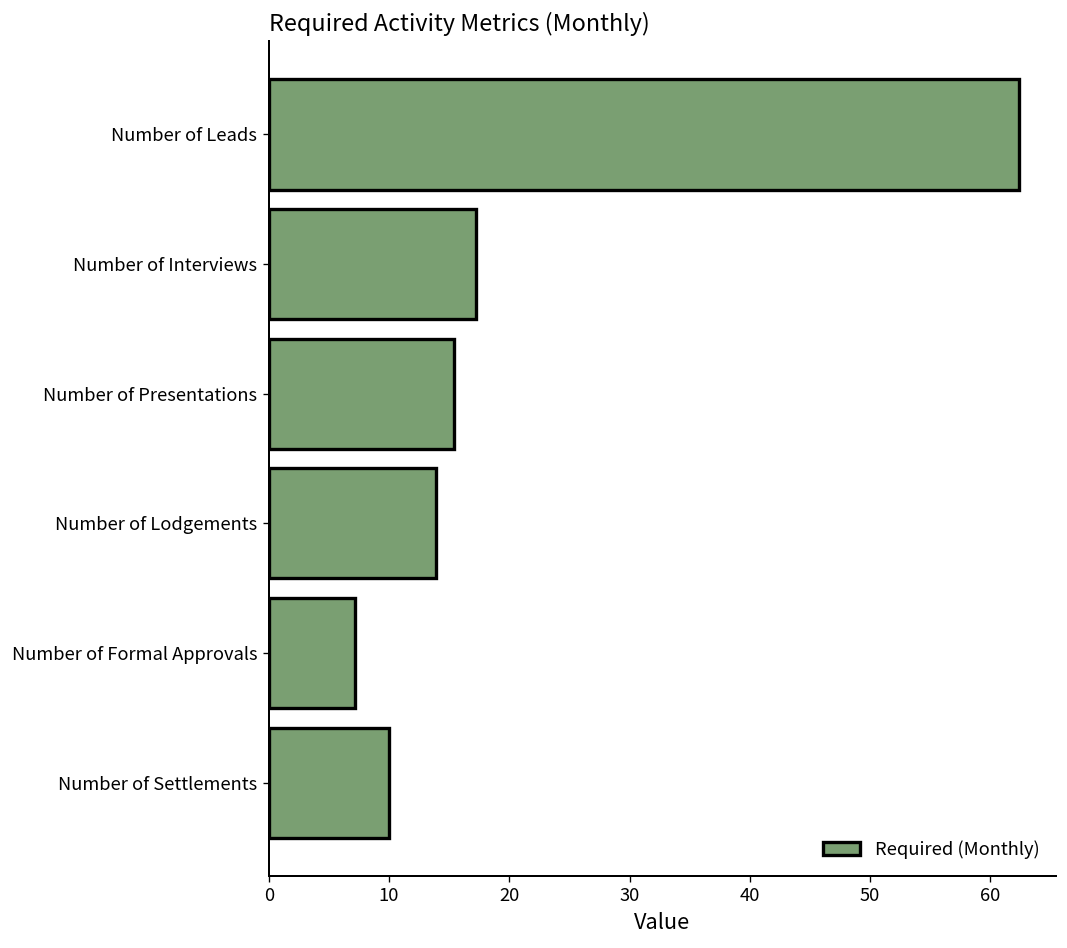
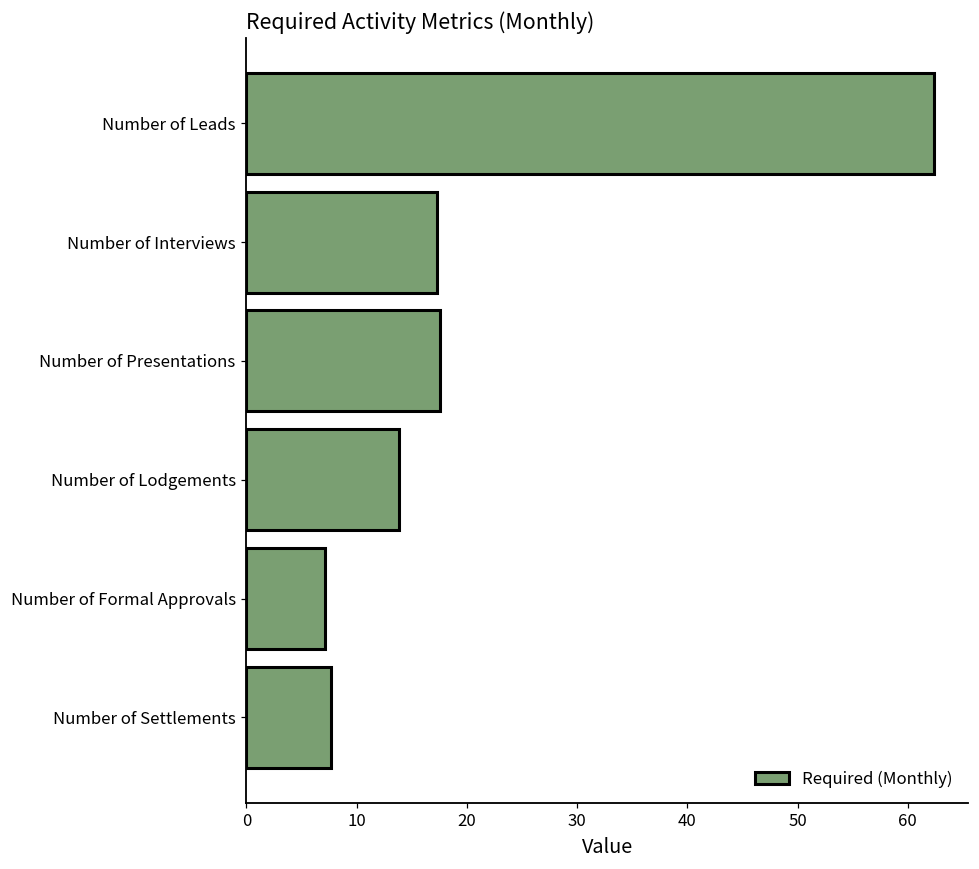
  {
    "Number of Leads": 62.4,
    "Number of Interviews": 17.3,
-   "Number of Presentations": 15.4,
+   "Number of Presentations": 17.6,
    "Number of Lodgements": 13.9,
    "Number of Formal Approvals": 7.2,
-   "Number of Settlements": 10.0
+   "Number of Settlements": 7.7
  }
